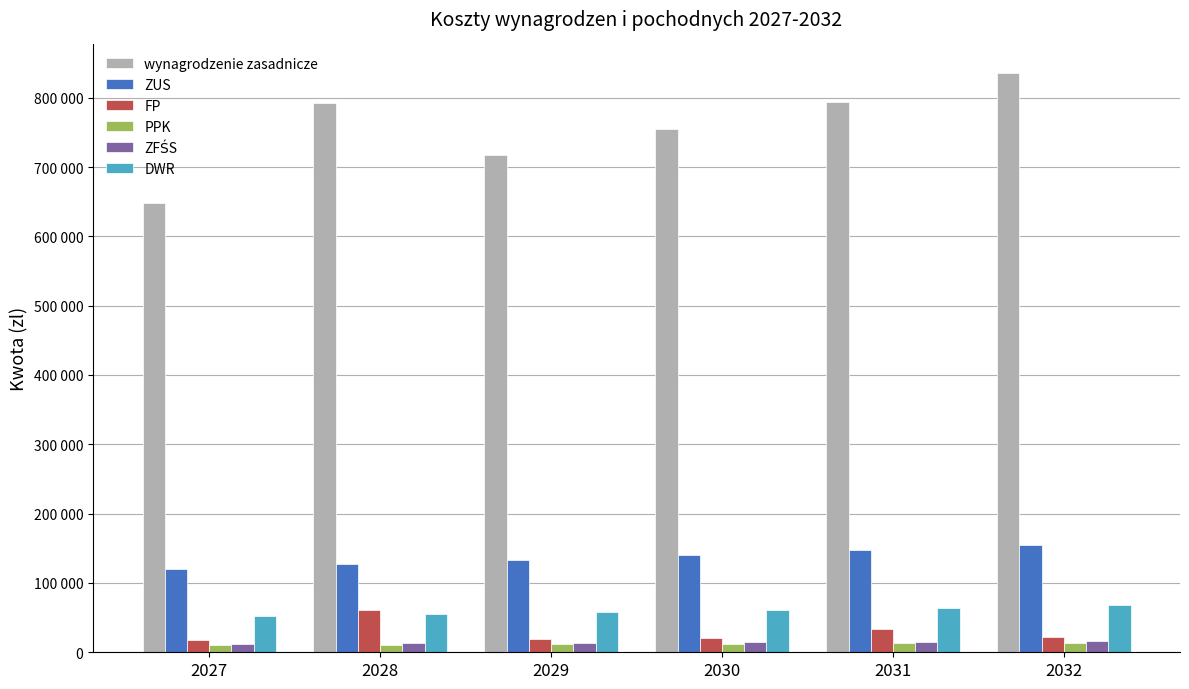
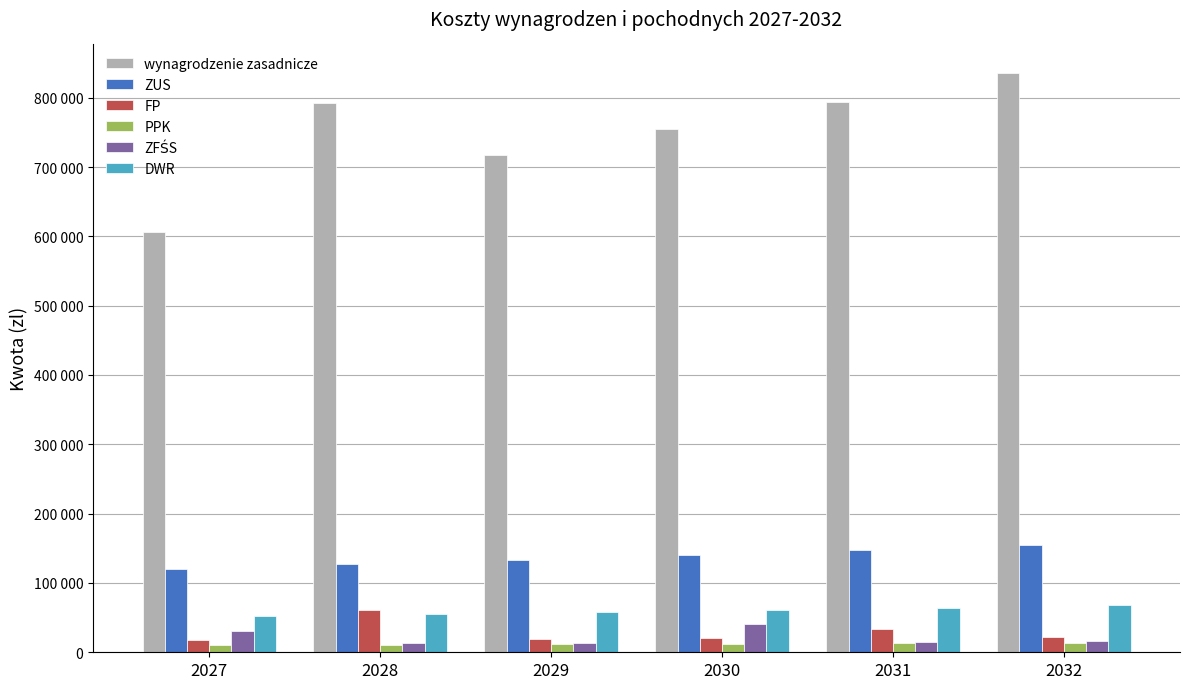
  {
    "wynagrodzenie zasadnicze": {
-     "2027": 650000,
+     "2027": 610000,
      "2028": 790000,
      "2029": 720000,
      "2030": 760000,
      "2031": 790000,
      "2032": 840000
    },
    "FP": {
      "2027": 20000,
      "2028": 60000,
      "2029": 20000,
      "2030": 20000,
      "2031": 30000,
      "2032": 20000
    },
    "PPK": {
      "2027": 10000,
      "2028": 10000,
      "2029": 10000,
      "2030": 10000,
      "2031": 10000,
      "2032": 10000
    },
    "ZFŚS": {
-     "2027": 10000,
+     "2027": 30000,
      "2028": 10000,
      "2029": 10000,
-     "2030": 10000,
+     "2030": 40000,
      "2031": 10000,
      "2032": 20000
    }
  }
